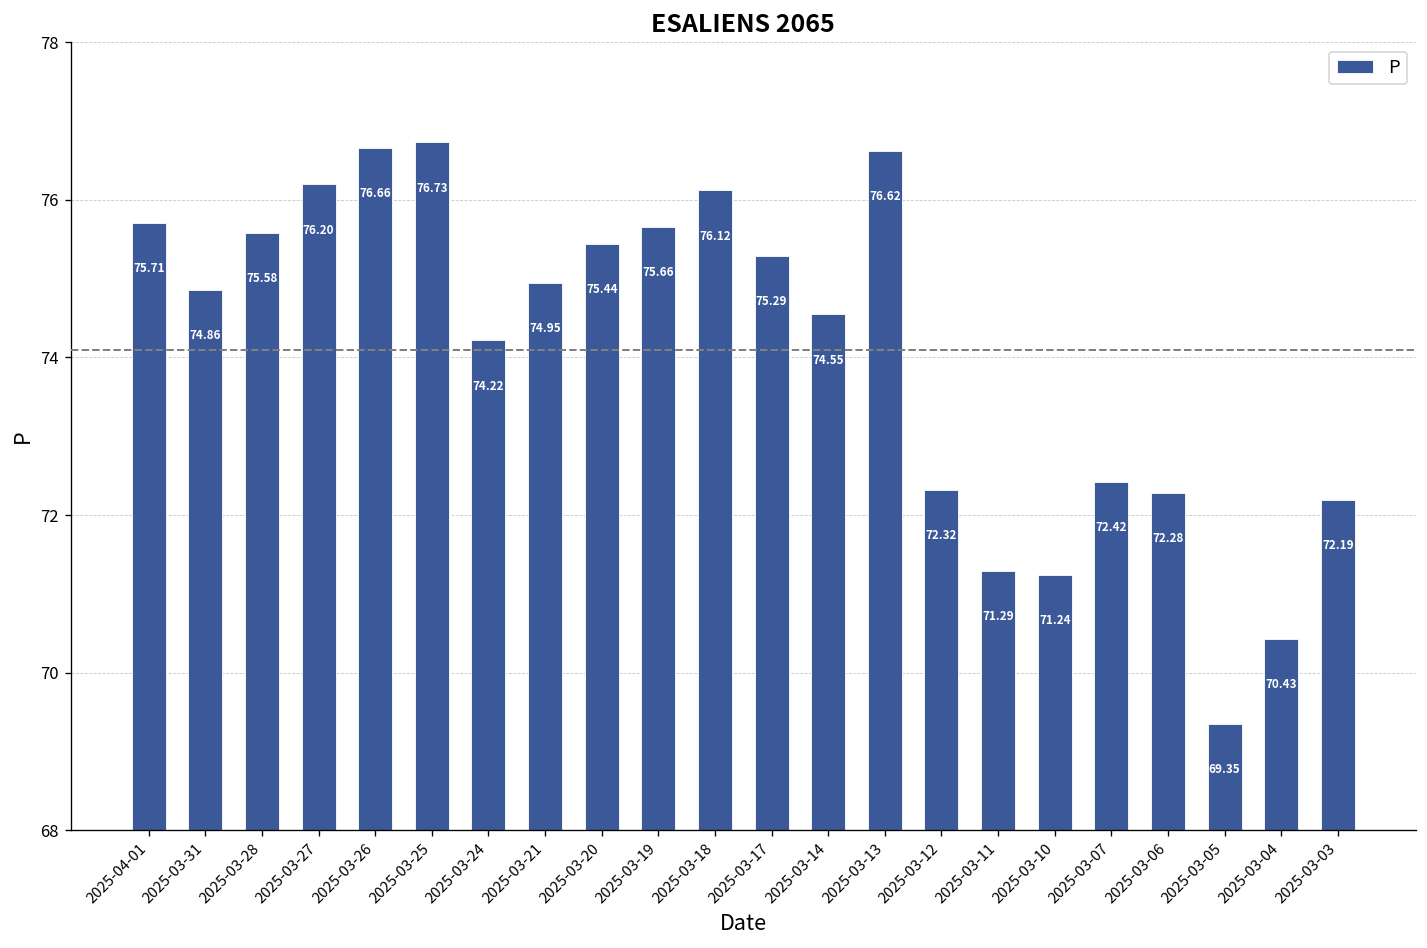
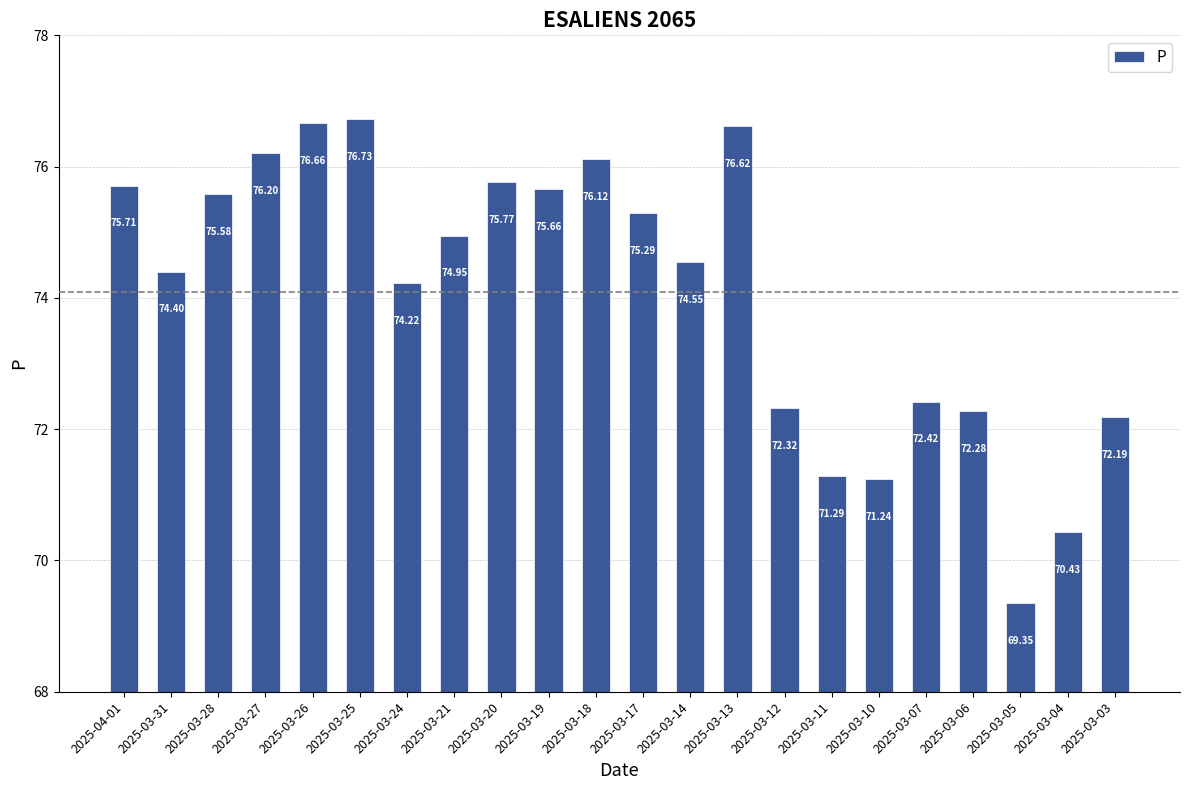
  {
    "2025-04-01": 75.71,
-   "2025-03-31": 74.86,
+   "2025-03-31": 74.40,
    "2025-03-28": 75.58,
    "2025-03-27": 76.20,
    "2025-03-26": 76.66,
    "2025-03-25": 76.73,
    "2025-03-24": 74.22,
    "2025-03-21": 74.95,
-   "2025-03-20": 75.44,
+   "2025-03-20": 75.77,
    "2025-03-19": 75.66,
    "2025-03-18": 76.12,
    "2025-03-17": 75.29,
    "2025-03-14": 74.55,
    "2025-03-13": 76.62,
    "2025-03-12": 72.32,
    "2025-03-11": 71.29,
    "2025-03-10": 71.24,
    "2025-03-07": 72.42,
    "2025-03-06": 72.28,
    "2025-03-05": 69.35,
    "2025-03-04": 70.43,
    "2025-03-03": 72.19
  }
